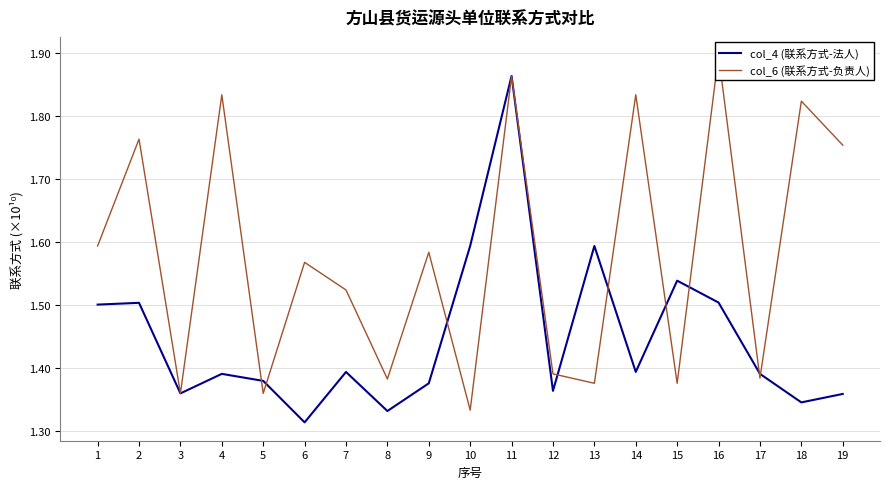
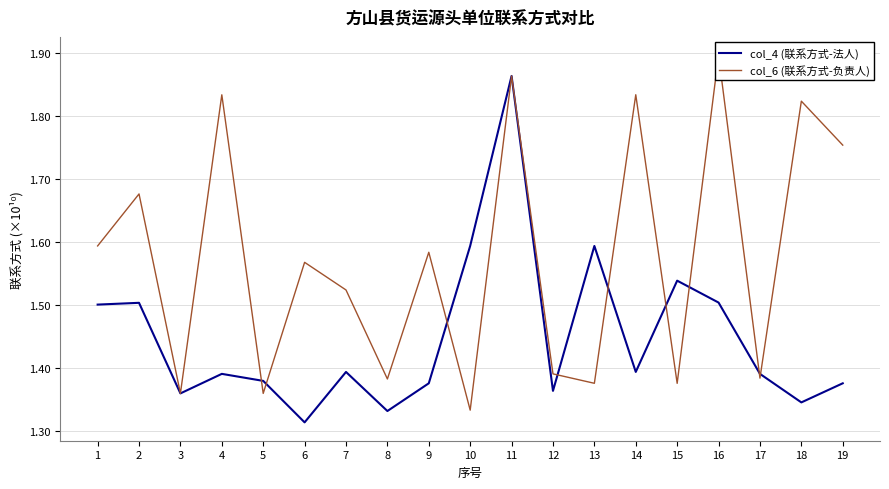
  {
    "col_4 (联系方式-法人)": {
      "1": 1.50,
      "2": 1.50,
      "4": 1.39,
      "5": 1.38,
      "6": 1.31,
      "7": 1.39,
      "8": 1.33,
      "9": 1.38,
      "10": 1.59,
      "12": 1.36,
      "13": 1.59,
      "14": 1.39,
      "15": 1.54,
      "16": 1.50,
      "17": 1.39,
      "18": 1.35,
-     "19": 1.36
+     "19": 1.38
    },
    "col_6 (联系方式-负责人)": {
      "1": 1.59,
-     "2": 1.76,
+     "2": 1.68,
      "4": 1.83,
      "5": 1.36,
      "6": 1.57,
      "7": 1.52,
      "8": 1.38,
      "9": 1.58,
      "10": 1.33,
      "12": 1.39,
      "13": 1.38,
      "14": 1.83,
      "15": 1.38,
      "17": 1.38,
      "18": 1.82,
      "19": 1.75
    }
  }
